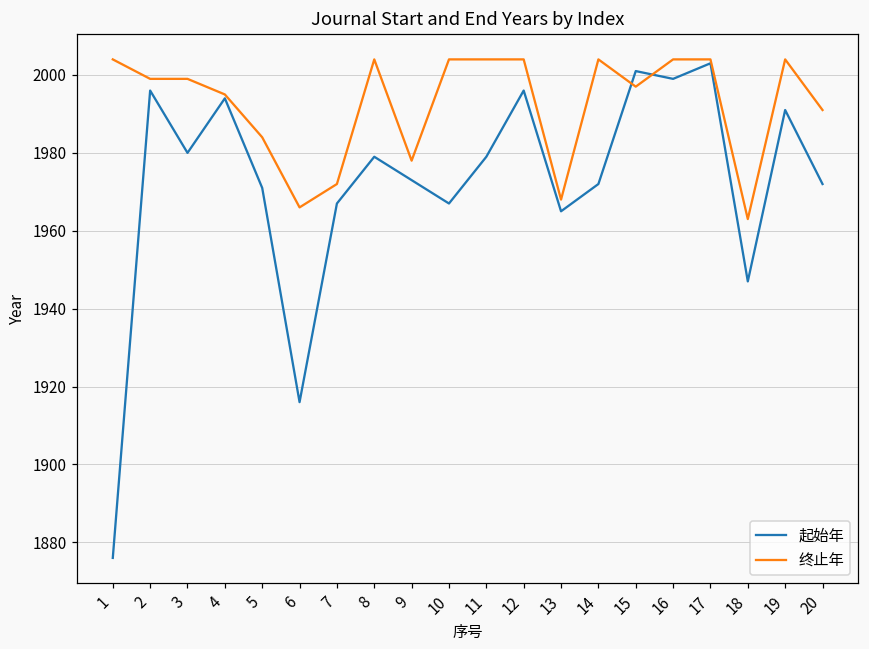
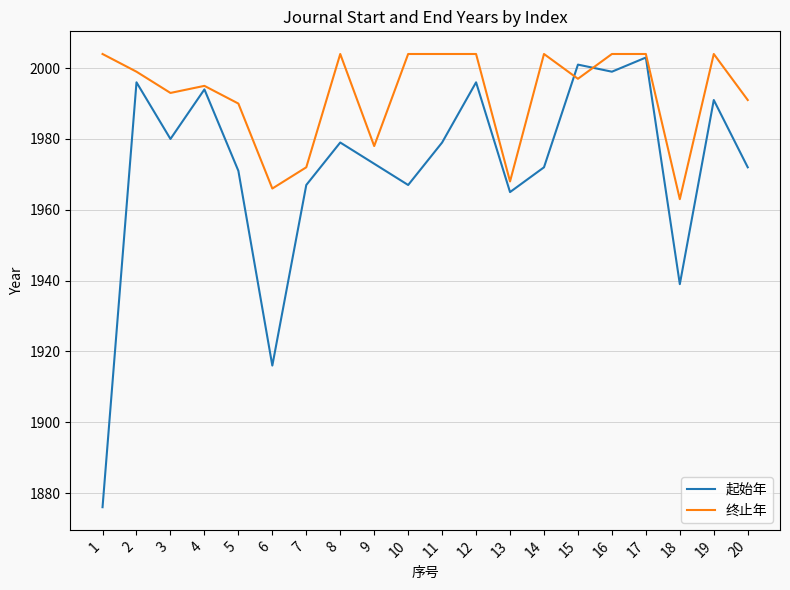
  {
    "起始年": {
      "1": 1876,
      "2": 1996,
      "3": 1980,
      "4": 1994,
      "5": 1971,
      "6": 1916,
      "7": 1967,
      "8": 1979,
      "9": 1973,
      "10": 1967,
      "11": 1979,
      "12": 1996,
      "13": 1965,
      "14": 1972,
      "15": 2001,
      "16": 1999,
      "17": 2003,
-     "18": 1947,
+     "18": 1939,
      "19": 1991,
      "20": 1972
    },
    "终止年": {
      "1": 2004,
      "2": 1999,
-     "3": 1999,
+     "3": 1993,
      "4": 1995,
-     "5": 1984,
+     "5": 1990,
      "6": 1966,
      "7": 1972,
      "8": 2004,
      "9": 1978,
      "10": 2004,
      "11": 2004,
      "12": 2004,
      "13": 1968,
      "14": 2004,
      "15": 1997,
      "16": 2004,
      "17": 2004,
      "18": 1963,
      "19": 2004,
      "20": 1991
    }
  }
